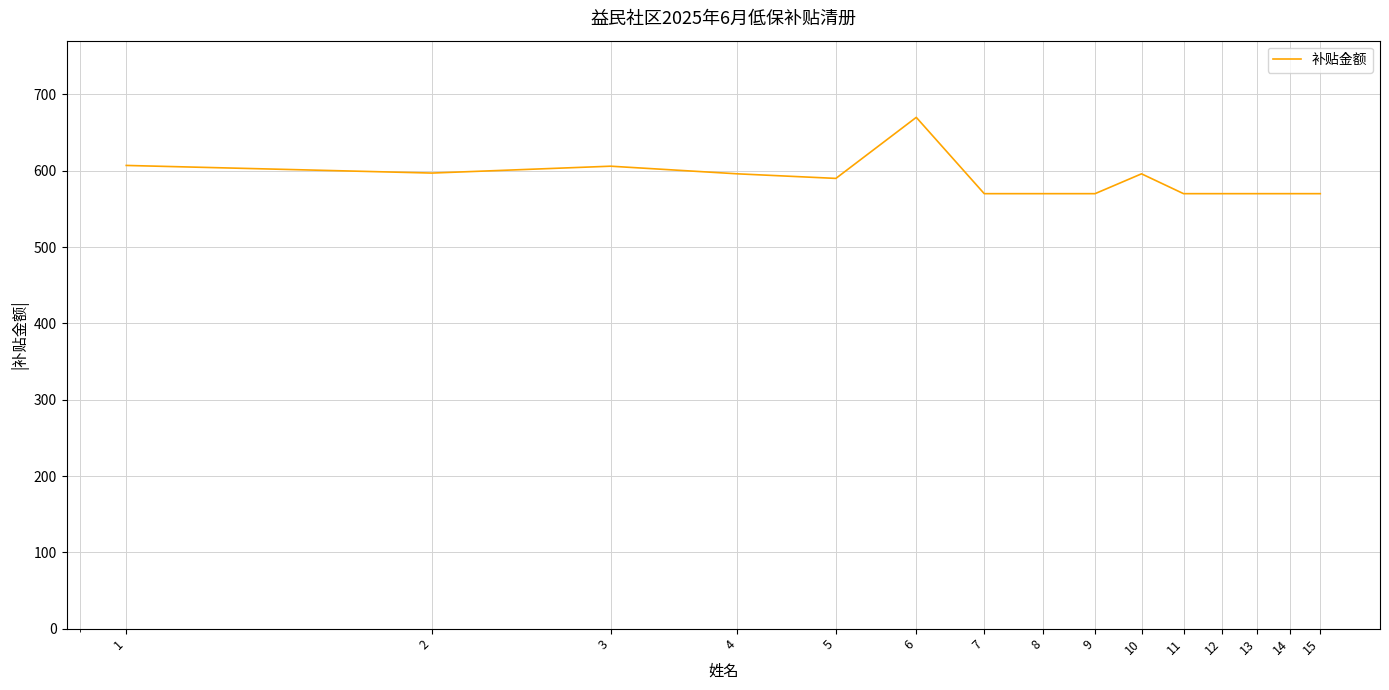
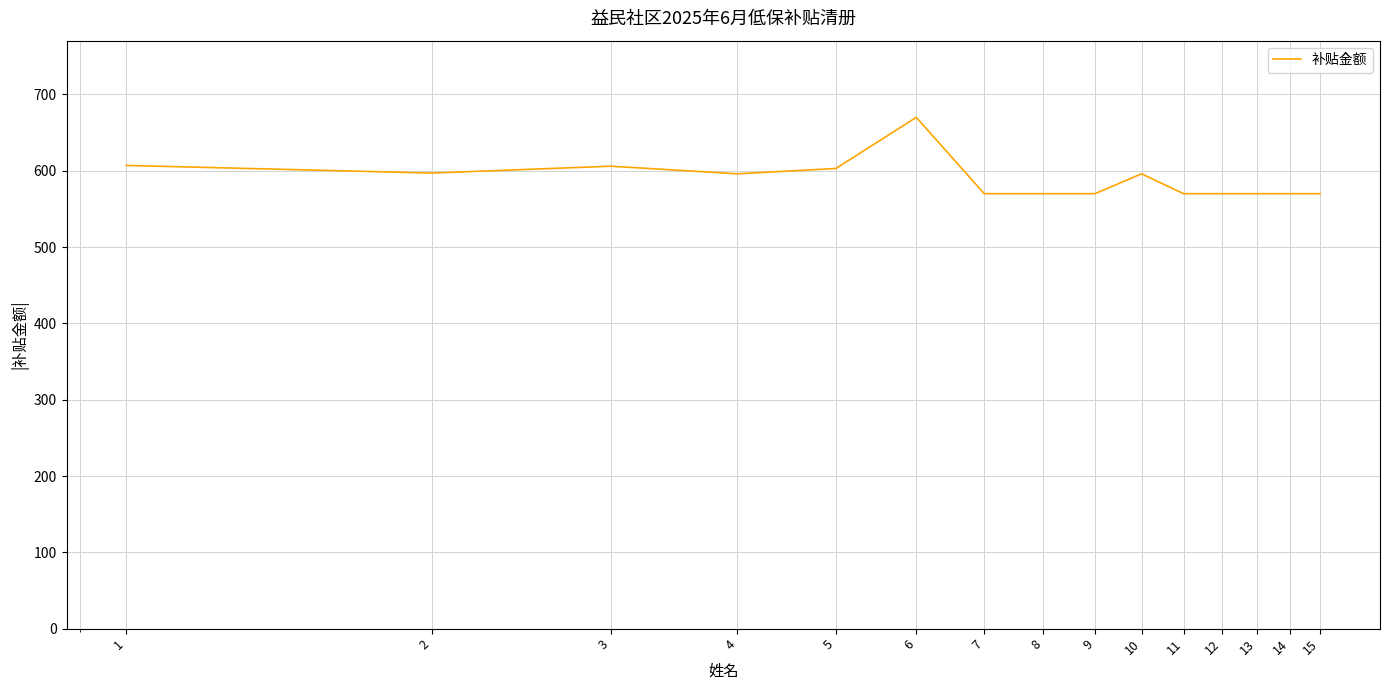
  {
    "1": 610,
    "2": 600,
    "3": 610,
    "4": 600,
-   "5": 590,
+   "5": 600,
    "6": 670,
    "7": 570,
    "8": 570,
    "9": 570,
    "10": 600,
    "11": 570,
    "12": 570,
    "13": 570,
    "14": 570,
    "15": 570
  }
